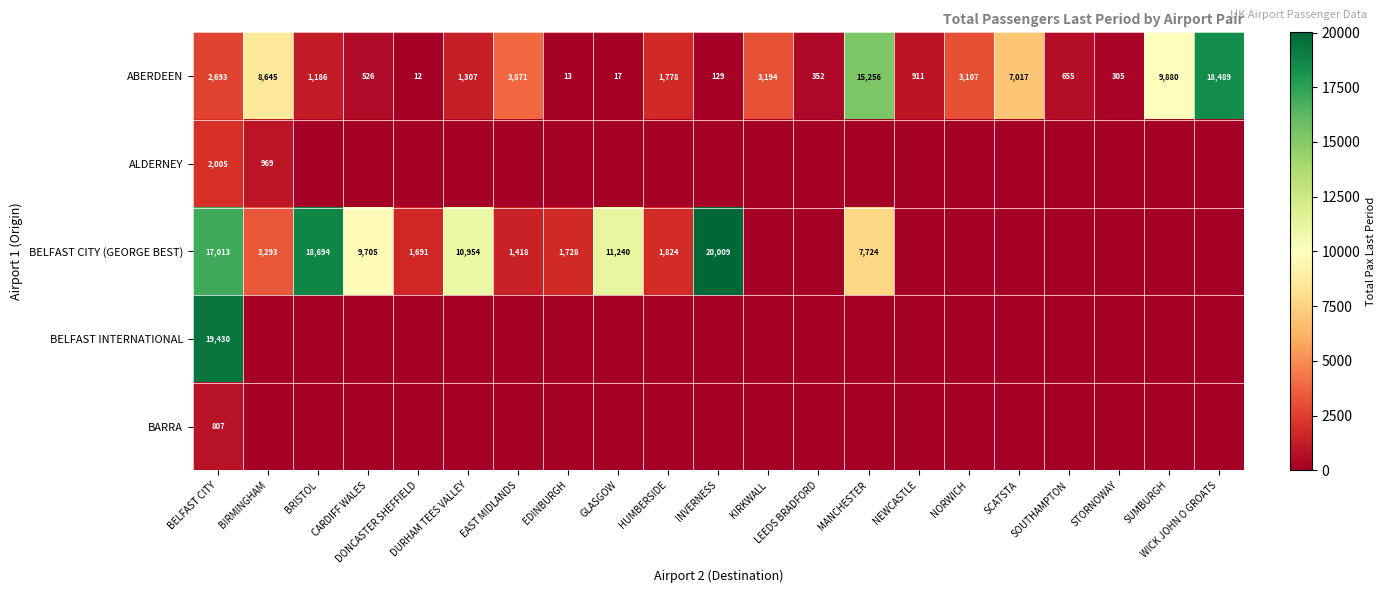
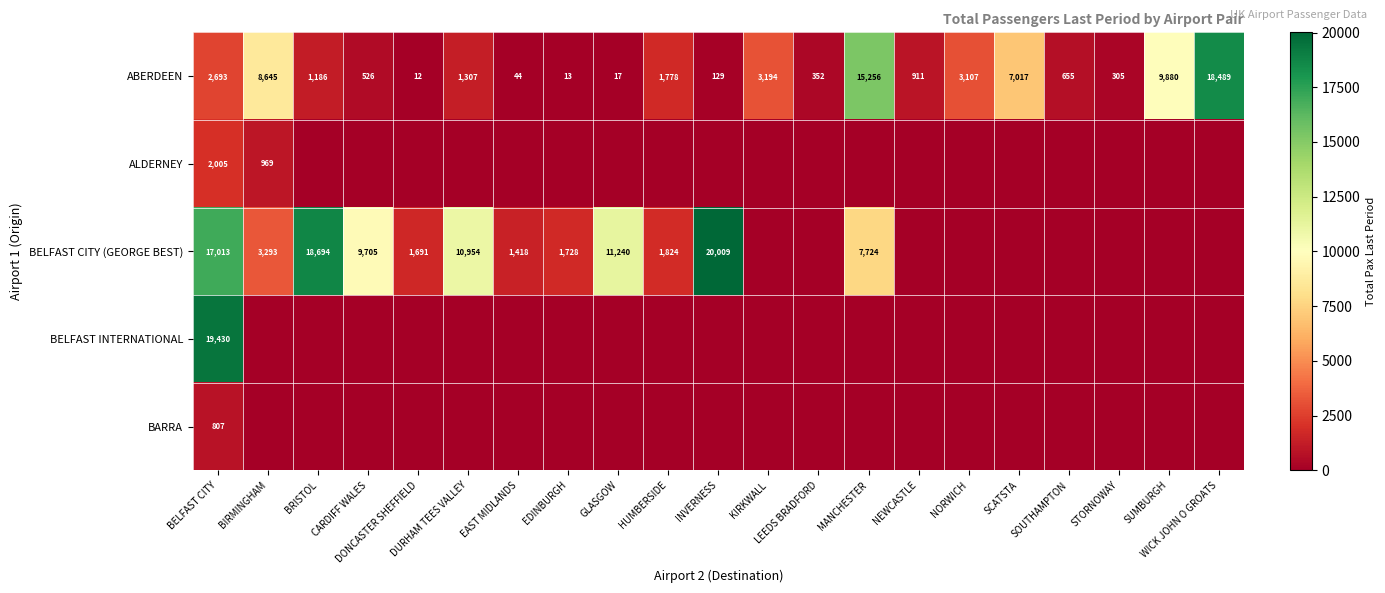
  {
    "ABERDEEN": {
      "BELFAST CITY": "2,693",
      "BIRMINGHAM": "8,645",
      "BRISTOL": "1,186",
      "CARDIFF WALES": "526",
      "DONCASTER SHEFFIELD": "12",
      "DURHAM TEES VALLEY": "1,307",
-     "EAST MIDLANDS": "3,871",
+     "EAST MIDLANDS": "44",
      "EDINBURGH": "13",
      "GLASGOW": "17",
      "HUMBERSIDE": "1,778",
      "INVERNESS": "129",
      "KIRKWALL": "3,194",
      "LEEDS BRADFORD": "352",
      "MANCHESTER": "15,256",
      "NEWCASTLE": "911",
      "NORWICH": "3,107",
      "SCATSTA": "7,017",
      "SOUTHAMPTON": "655",
      "STORNOWAY": "305",
      "SUMBURGH": "9,880",
      "WICK JOHN O GROATS": "18,489"
    },
    "ALDERNEY": {
      "BELFAST CITY": "2,005",
      "BIRMINGHAM": "969"
    },
    "BELFAST CITY (GEORGE BEST)": {
      "BELFAST CITY": "17,013",
      "BIRMINGHAM": "3,293",
      "BRISTOL": "18,694",
      "CARDIFF WALES": "9,705",
      "DONCASTER SHEFFIELD": "1,691",
      "DURHAM TEES VALLEY": "10,954",
      "EAST MIDLANDS": "1,418",
      "EDINBURGH": "1,728",
      "GLASGOW": "11,240",
      "HUMBERSIDE": "1,824",
      "INVERNESS": "20,009",
      "MANCHESTER": "7,724"
    },
    "BELFAST INTERNATIONAL": {
      "BELFAST CITY": "19,430"
    },
    "BARRA": {
      "BELFAST CITY": "807"
    }
  }
